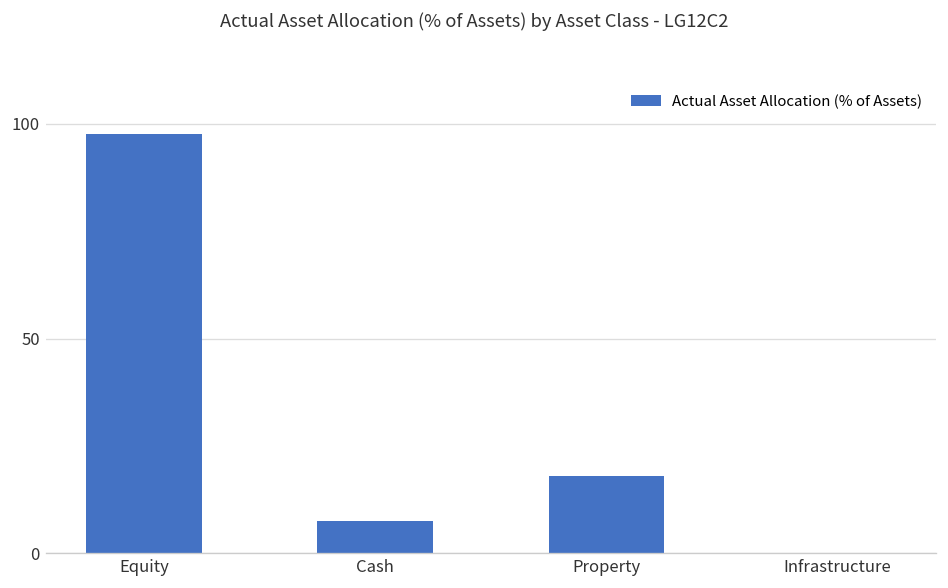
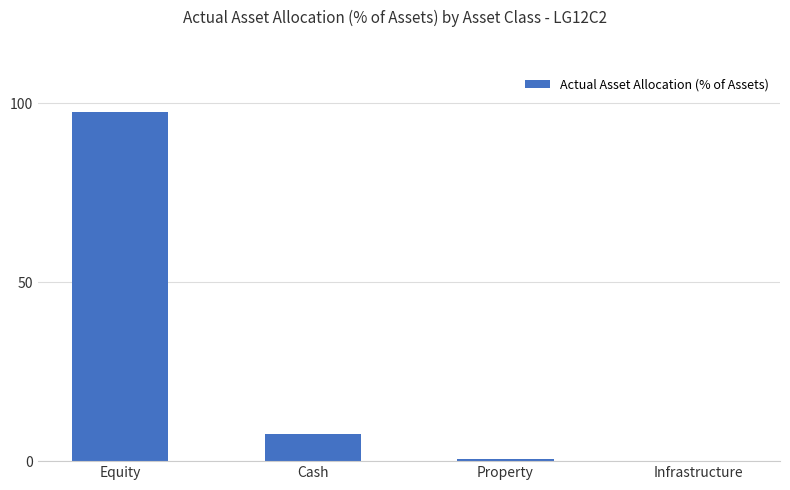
  {
    "Equity": 98,
    "Cash": 8,
-   "Property": 18
+   "Property": 1
  }
